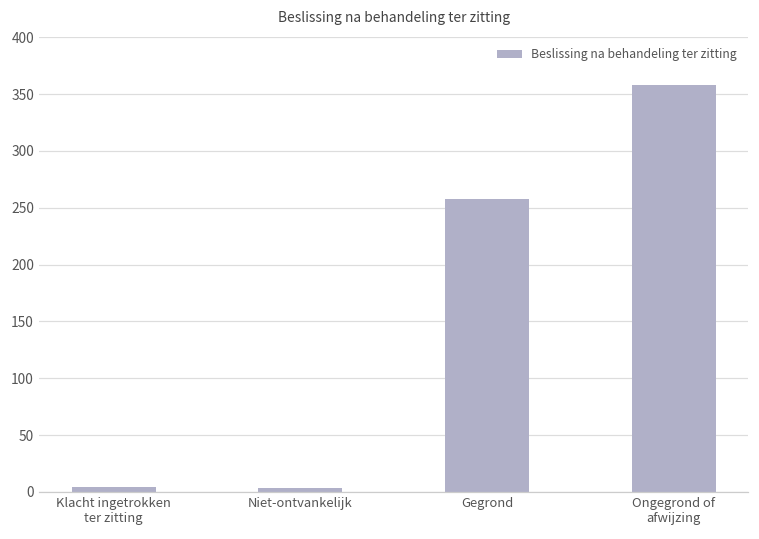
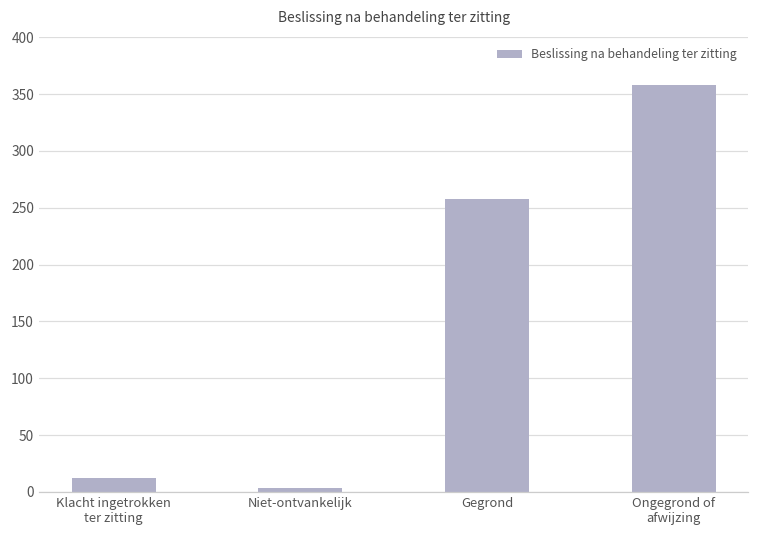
  {
-   "Klacht ingetrokken ter zitting": 4,
+   "Klacht ingetrokken ter zitting": 12,
    "Niet-ontvankelijk": 3,
    "Gegrond": 258,
    "Ongegrond of afwijzing": 358
  }
